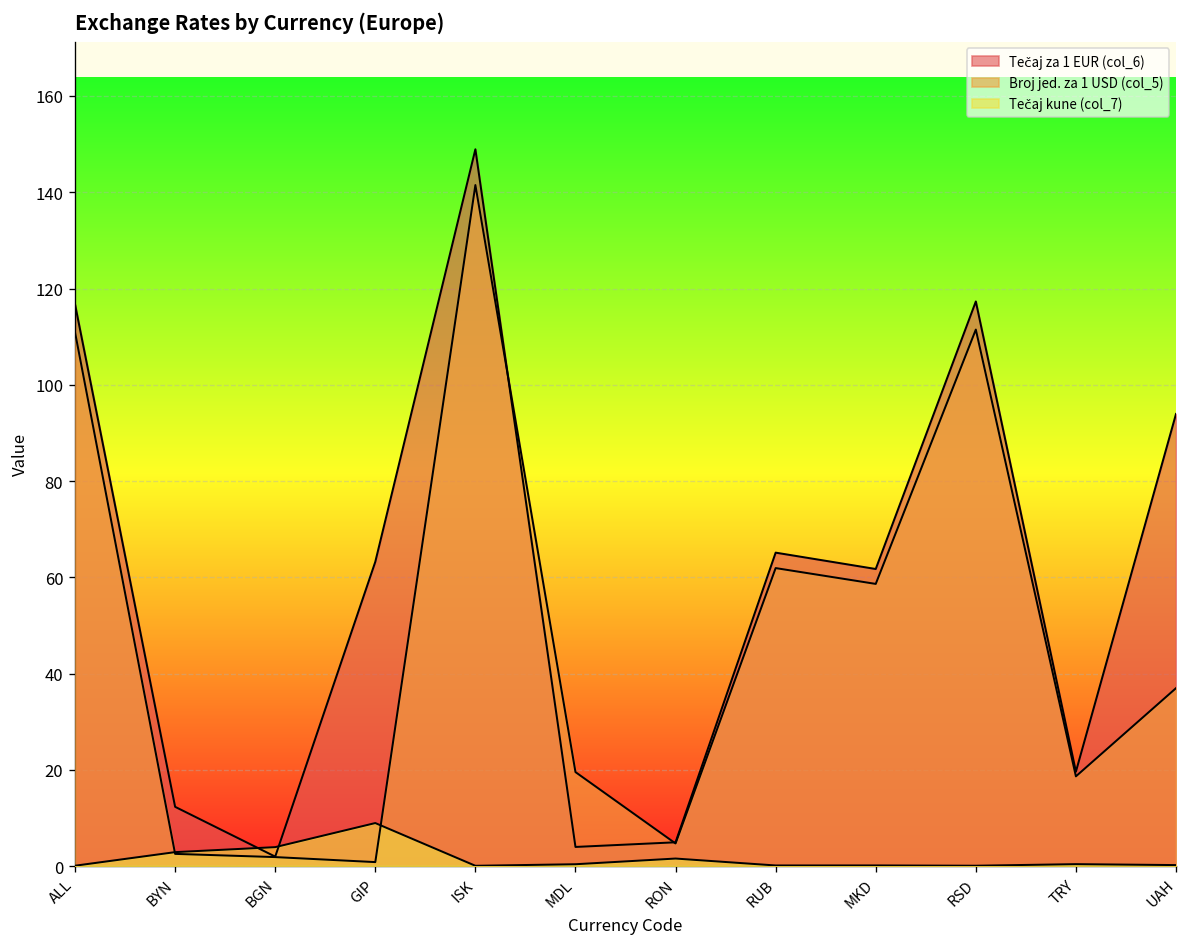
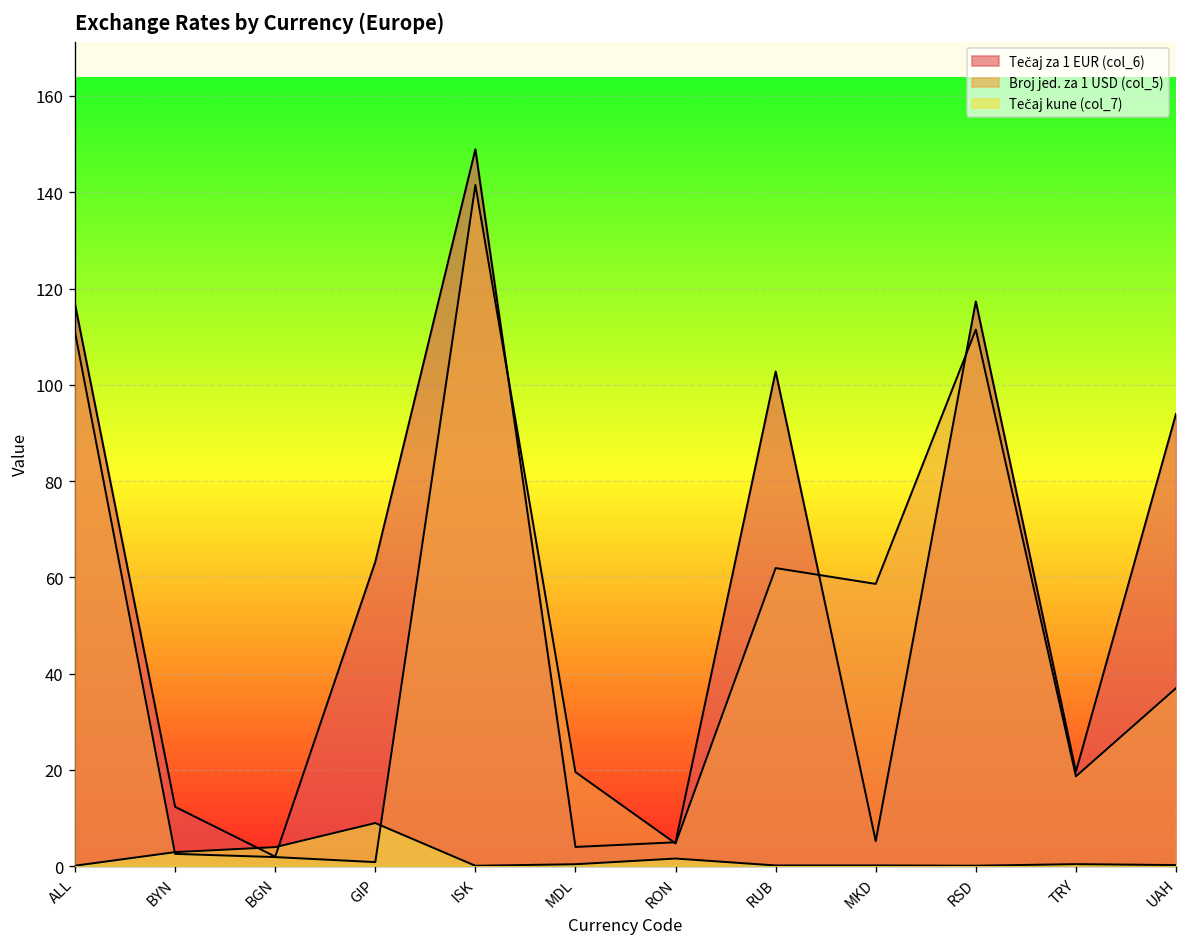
  {
    "Tečaj za 1 EUR (col_6)": {
      "ALL": 117,
      "BYN": 12,
      "GIP": 63,
      "ISK": 149,
      "MDL": 4,
-     "RUB": 65,
-     "MKD": 62,
+     "RUB": 103,
+     "MKD": 5,
      "RSD": 117,
      "TRY": 20,
      "UAH": 94
    }
  }
